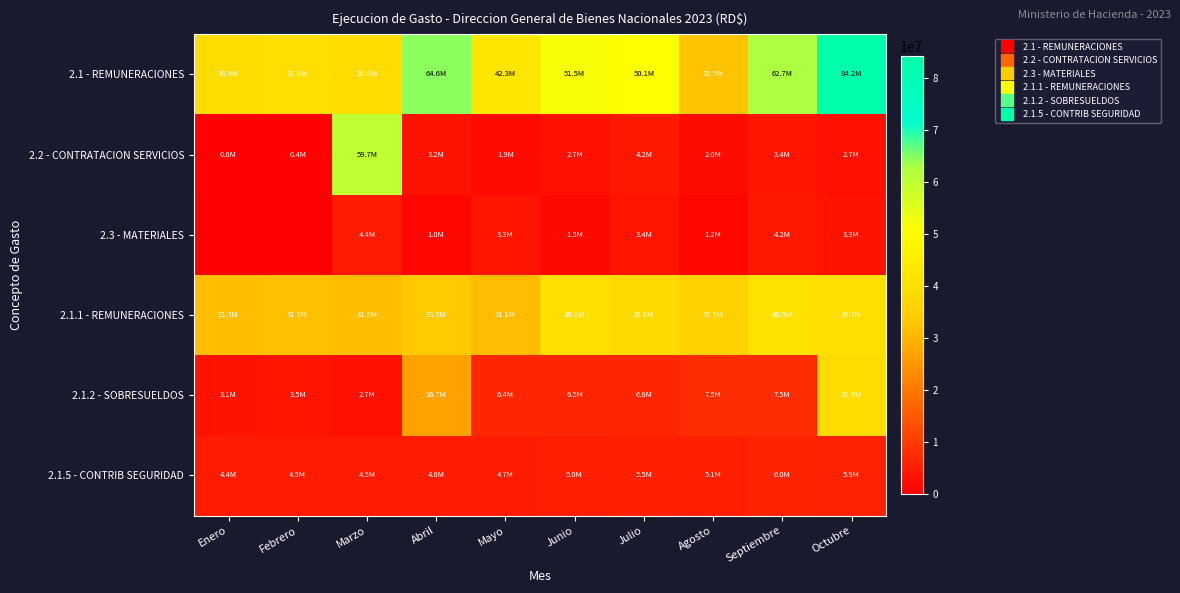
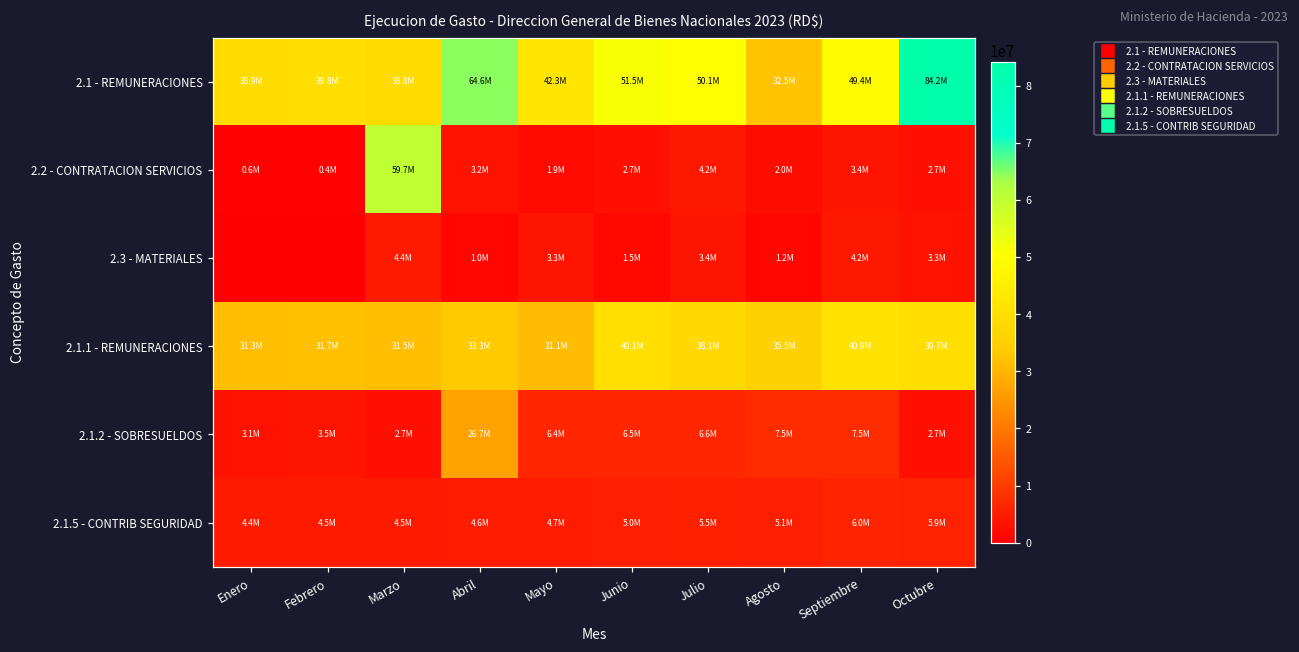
  {
    "2.1 - REMUNERACIONES": {
      "Enero": "38.9M",
      "Febrero": "39.8M",
      "Marzo": "38.8M",
      "Abril": "64.6M",
      "Mayo": "42.3M",
      "Junio": "51.5M",
      "Julio": "50.1M",
      "Agosto": "32.5M",
-     "Septiembre": "62.7M",
+     "Septiembre": "49.4M",
      "Octubre": "84.2M"
    },
    "2.2 - CONTRATACION SERVICIOS": {
      "Enero": "0.6M",
      "Febrero": "0.4M",
      "Marzo": "59.7M",
      "Abril": "3.2M",
      "Mayo": "1.9M",
      "Junio": "2.7M",
      "Julio": "4.2M",
      "Agosto": "2.0M",
      "Septiembre": "3.4M",
      "Octubre": "2.7M"
    },
    "2.3 - MATERIALES": {
      "Marzo": "4.4M",
      "Abril": "1.0M",
      "Mayo": "3.3M",
      "Junio": "1.5M",
      "Julio": "3.4M",
      "Agosto": "1.2M",
      "Septiembre": "4.2M",
      "Octubre": "3.3M"
    },
    "2.1.1 - REMUNERACIONES": {
      "Enero": "31.3M",
      "Febrero": "31.7M",
      "Marzo": "31.5M",
      "Abril": "33.3M",
      "Mayo": "31.1M",
      "Junio": "40.1M",
      "Julio": "38.1M",
      "Agosto": "35.5M",
      "Septiembre": "40.9M",
      "Octubre": "39.7M"
    },
    "2.1.2 - SOBRESUELDOS": {
      "Enero": "3.1M",
      "Febrero": "3.5M",
      "Marzo": "2.7M",
      "Abril": "26.7M",
      "Mayo": "6.4M",
      "Junio": "6.5M",
      "Julio": "6.6M",
      "Agosto": "7.5M",
      "Septiembre": "7.5M",
-     "Octubre": "38.5M"
+     "Octubre": "2.7M"
    },
    "2.1.5 - CONTRIB SEGURIDAD": {
      "Enero": "4.4M",
      "Febrero": "4.5M",
      "Marzo": "4.5M",
      "Abril": "4.6M",
      "Mayo": "4.7M",
      "Junio": "5.0M",
      "Julio": "5.5M",
      "Agosto": "5.1M",
      "Septiembre": "6.0M",
      "Octubre": "5.9M"
    }
  }
